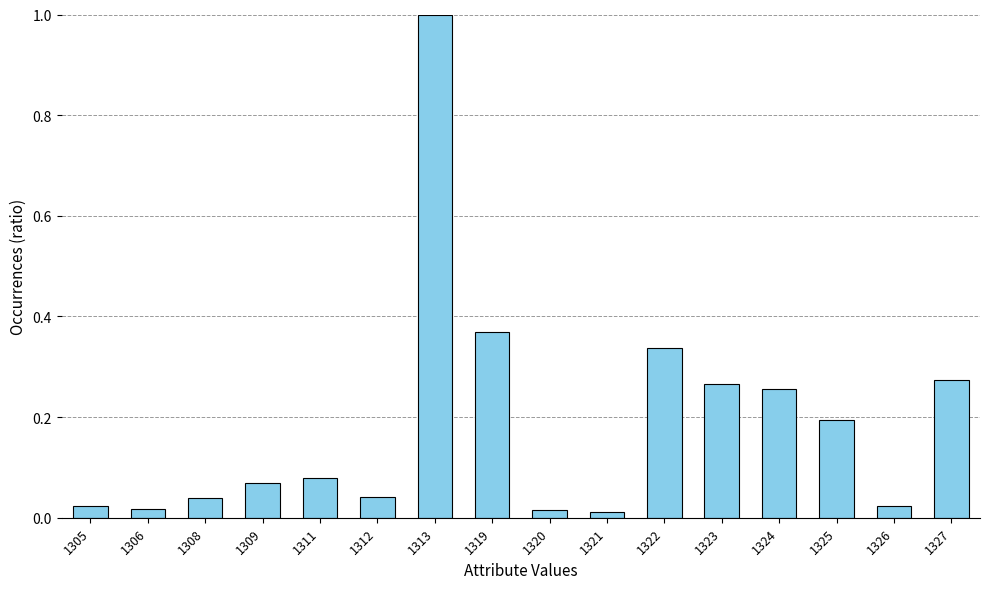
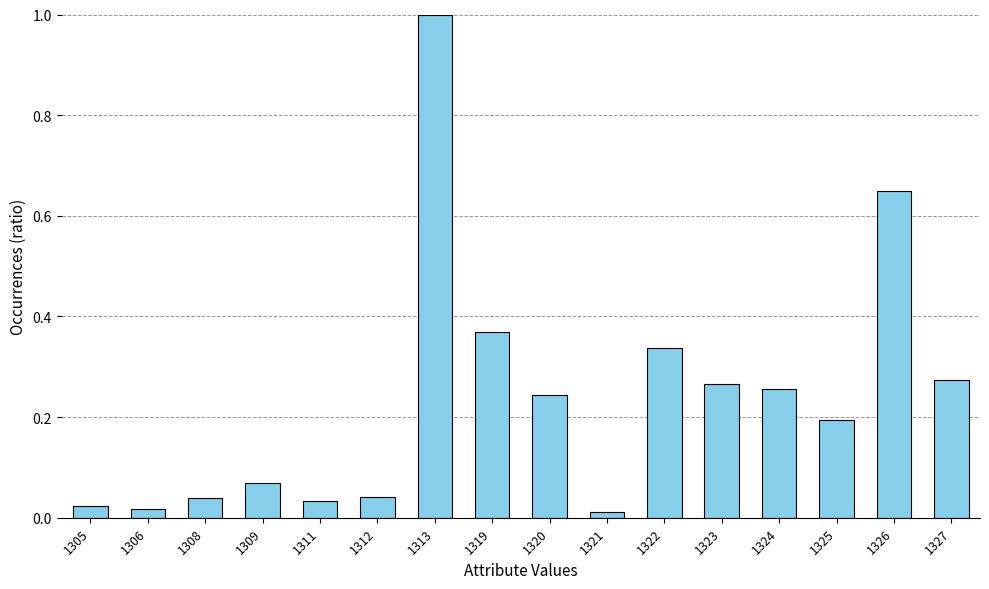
  {
    "1305": 0.02,
    "1306": 0.02,
    "1308": 0.04,
    "1309": 0.07,
-   "1311": 0.08,
+   "1311": 0.03,
    "1312": 0.04,
    "1313": 1.00,
    "1319": 0.37,
-   "1320": 0.02,
+   "1320": 0.24,
    "1321": 0.01,
    "1322": 0.34,
    "1323": 0.27,
    "1324": 0.26,
    "1325": 0.19,
-   "1326": 0.02,
+   "1326": 0.65,
    "1327": 0.27
  }
